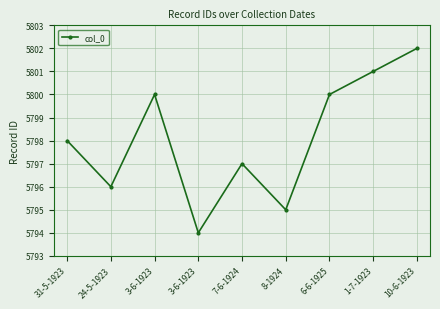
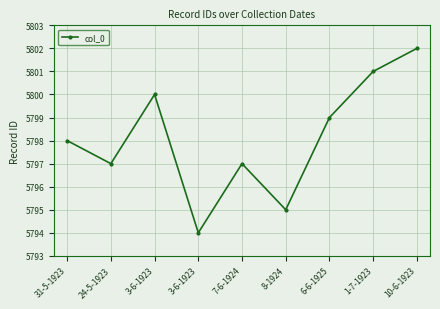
  {
    "31-5-1923": 5798,
-   "24-5-1923": 5796,
+   "24-5-1923": 5797,
    "7-6-1924": 5797,
    "8-1924": 5795,
-   "6-6-1925": 5800,
+   "6-6-1925": 5799,
    "1-7-1923": 5801,
    "10-6-1923": 5802
  }
